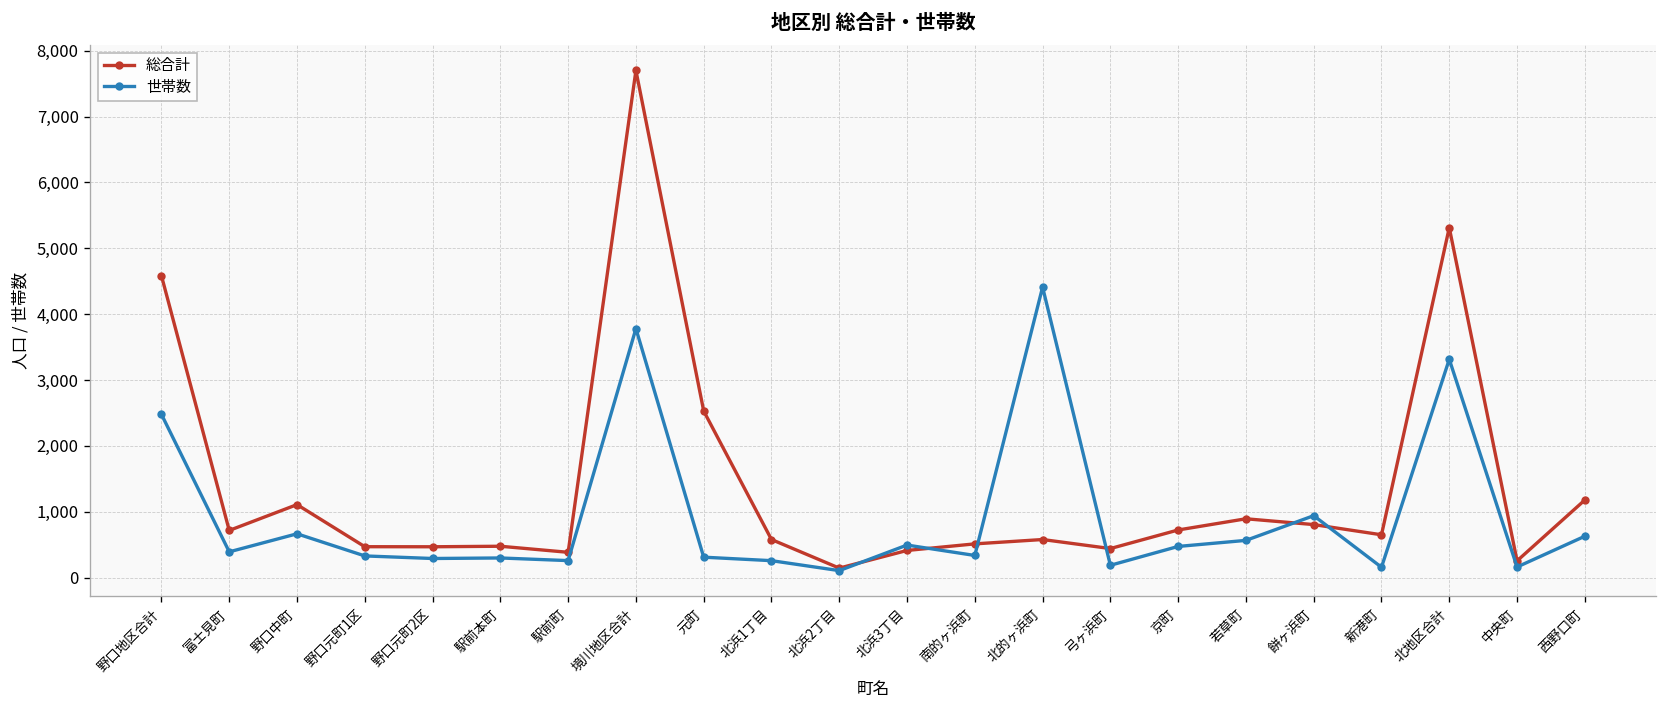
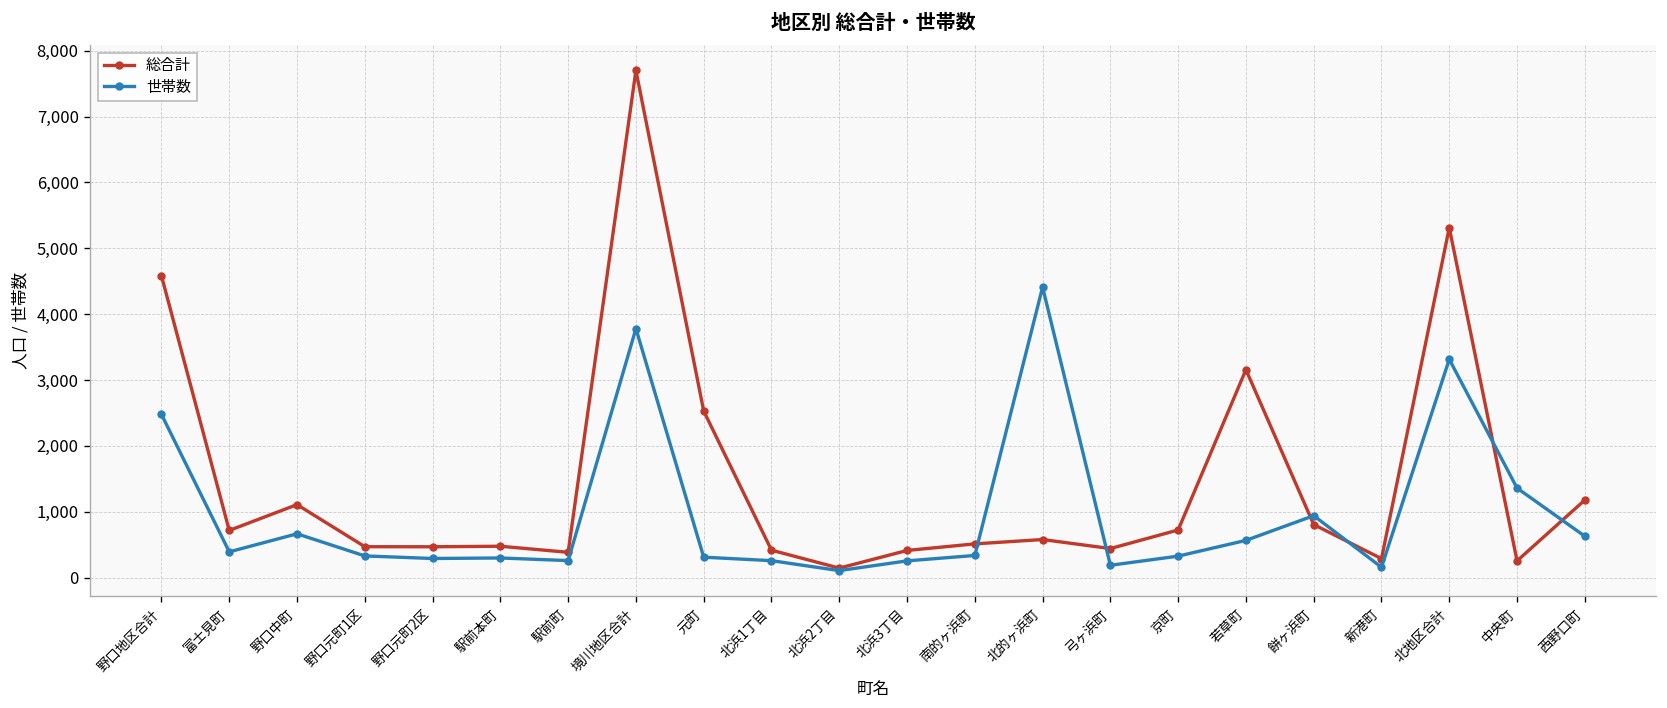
  {
    "総合計": {
      "野口地区合計": "4,600",
      "富士見町": "700",
      "野口中町": "1,100",
      "野口元町1区": "500",
      "野口元町2区": "500",
      "駅前本町": "500",
      "駅前町": "400",
      "境川地区合計": "7,700",
      "元町": "2,500",
-     "北浜1丁目": "600",
+     "北浜1丁目": "400",
      "北浜3丁目": "400",
      "南的ヶ浜町": "500",
      "北的ヶ浜町": "600",
      "弓ヶ浜町": "400",
      "京町": "700",
-     "若草町": "900",
+     "若草町": "3,200",
      "餅ヶ浜町": "800",
-     "新港町": "700",
+     "新港町": "300",
      "北地区合計": "5,300",
      "中央町": "300",
      "西野口町": "1,200"
    },
    "世帯数": {
      "野口地区合計": "2,500",
      "富士見町": "400",
      "野口中町": "700",
      "野口元町1区": "300",
      "野口元町2区": "300",
      "駅前本町": "300",
      "駅前町": "300",
      "境川地区合計": "3,800",
      "元町": "300",
      "北浜1丁目": "300",
-     "北浜3丁目": "500",
+     "北浜3丁目": "300",
      "南的ヶ浜町": "300",
      "北的ヶ浜町": "4,400",
      "弓ヶ浜町": "200",
-     "京町": "500",
+     "京町": "300",
      "若草町": "600",
      "餅ヶ浜町": "900",
      "新港町": "200",
      "北地区合計": "3,300",
-     "中央町": "200",
+     "中央町": "1,400",
      "西野口町": "600"
    }
  }
